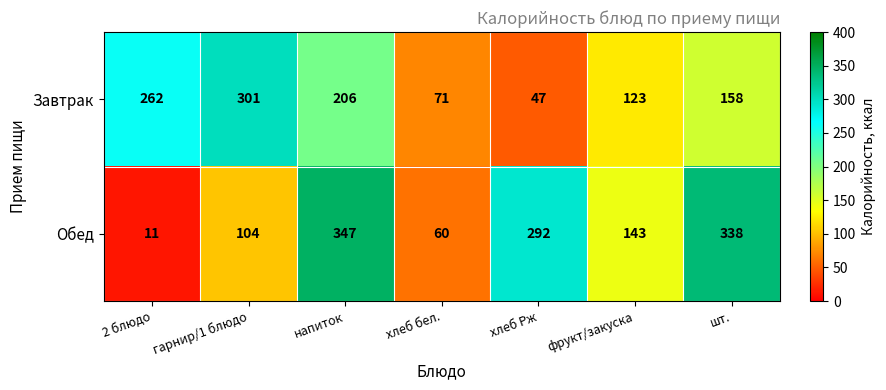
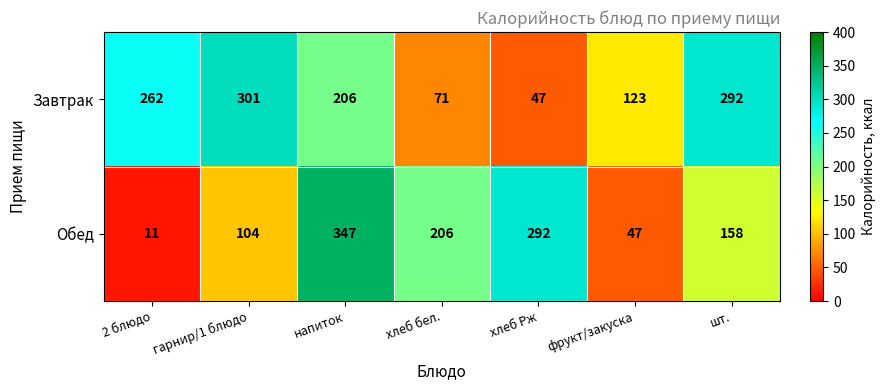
  {
    "Завтрак": {
      "2 блюдо": 262,
      "гарнир/1 блюдо": 301,
      "напиток": 206,
      "хлеб бел.": 71,
      "хлеб Рж": 47,
      "фрукт/закуска": 123,
-     "шт.": 158
+     "шт.": 292
    },
    "Обед": {
      "2 блюдо": 11,
      "гарнир/1 блюдо": 104,
      "напиток": 347,
-     "хлеб бел.": 60,
+     "хлеб бел.": 206,
      "хлеб Рж": 292,
-     "фрукт/закуска": 143,
-     "шт.": 338
+     "фрукт/закуска": 47,
+     "шт.": 158
    }
  }
